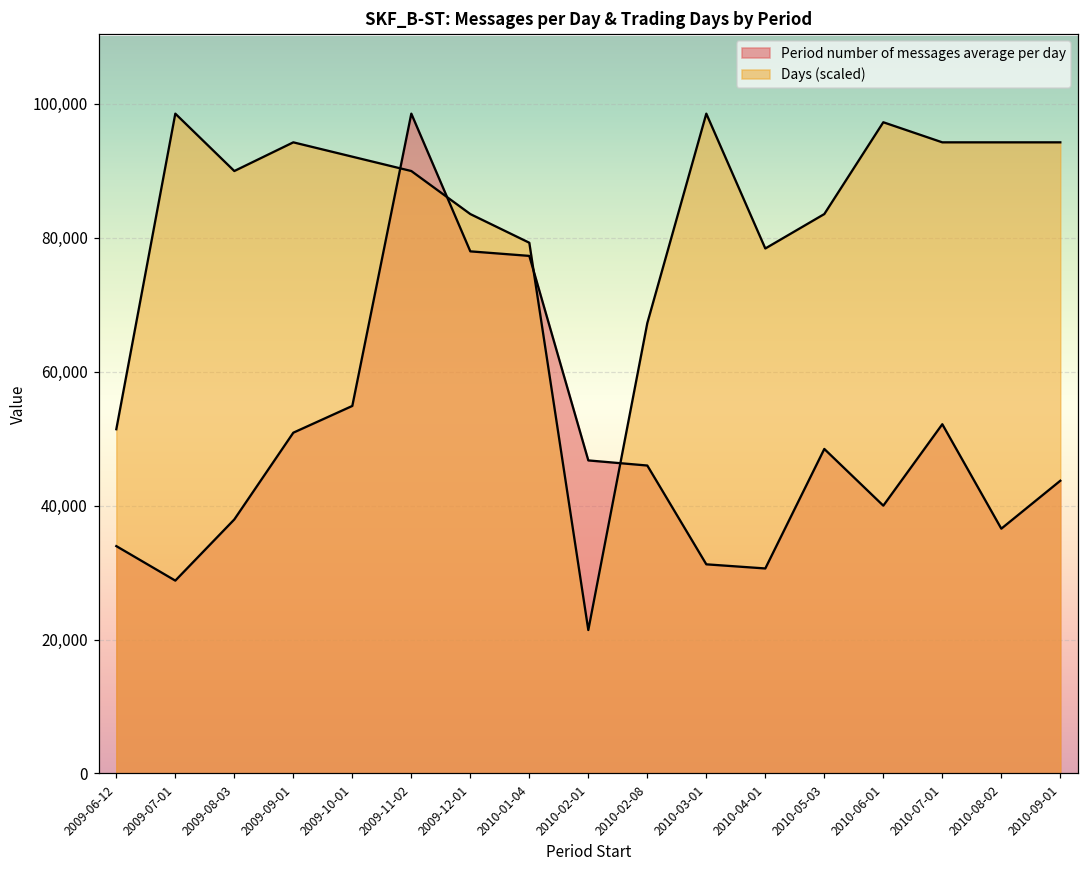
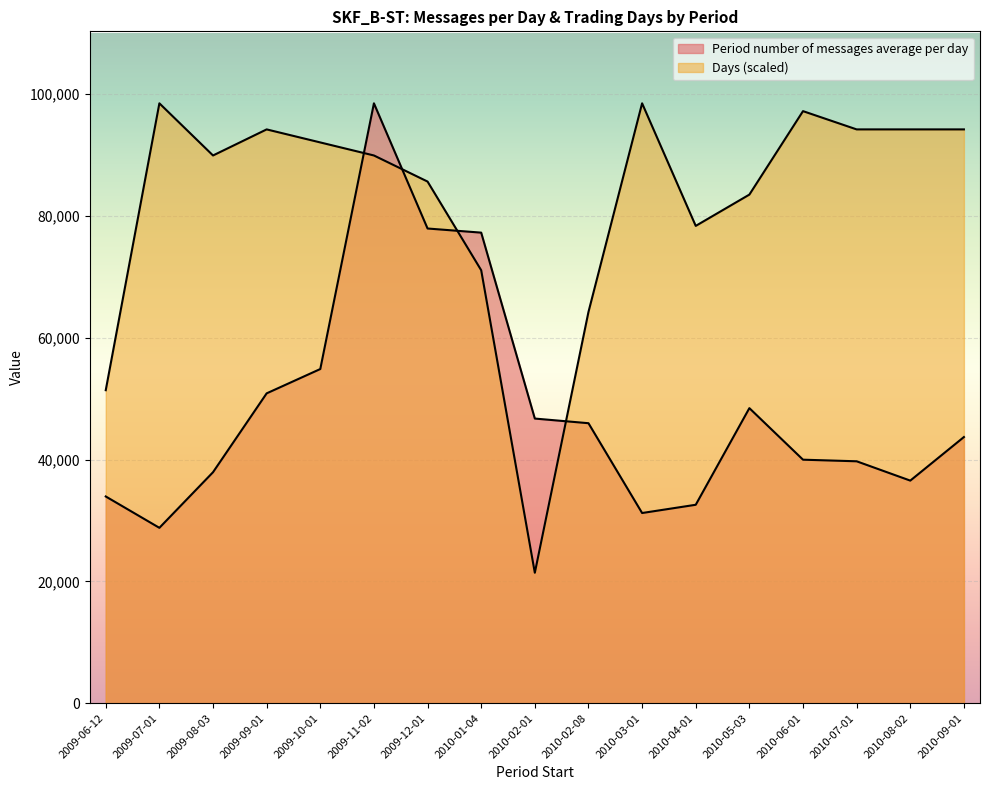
  {
    "Period number of messages average per day": {
      "2009-06-12": "34,000",
      "2009-07-01": "29,000",
      "2009-08-03": "38,000",
      "2009-09-01": "51,000",
      "2009-10-01": "55,000",
      "2009-11-02": "99,000",
      "2009-12-01": "78,000",
      "2010-01-04": "77,000",
      "2010-02-01": "47,000",
      "2010-02-08": "46,000",
      "2010-03-01": "31,000",
-     "2010-04-01": "31,000",
+     "2010-04-01": "33,000",
      "2010-05-03": "48,000",
      "2010-06-01": "40,000",
-     "2010-07-01": "52,000",
+     "2010-07-01": "40,000",
      "2010-08-02": "37,000",
      "2010-09-01": "44,000"
    },
    "Days (scaled)": {
      "2009-06-12": "51,000",
      "2009-07-01": "99,000",
      "2009-08-03": "90,000",
      "2009-09-01": "94,000",
      "2009-10-01": "92,000",
      "2009-11-02": "90,000",
-     "2009-12-01": "84,000",
-     "2010-01-04": "79,000",
+     "2009-12-01": "86,000",
+     "2010-01-04": "71,000",
      "2010-02-01": "21,000",
-     "2010-02-08": "67,000",
+     "2010-02-08": "64,000",
      "2010-03-01": "99,000",
      "2010-04-01": "78,000",
      "2010-05-03": "84,000",
      "2010-06-01": "97,000",
      "2010-07-01": "94,000",
      "2010-08-02": "94,000",
      "2010-09-01": "94,000"
    }
  }
